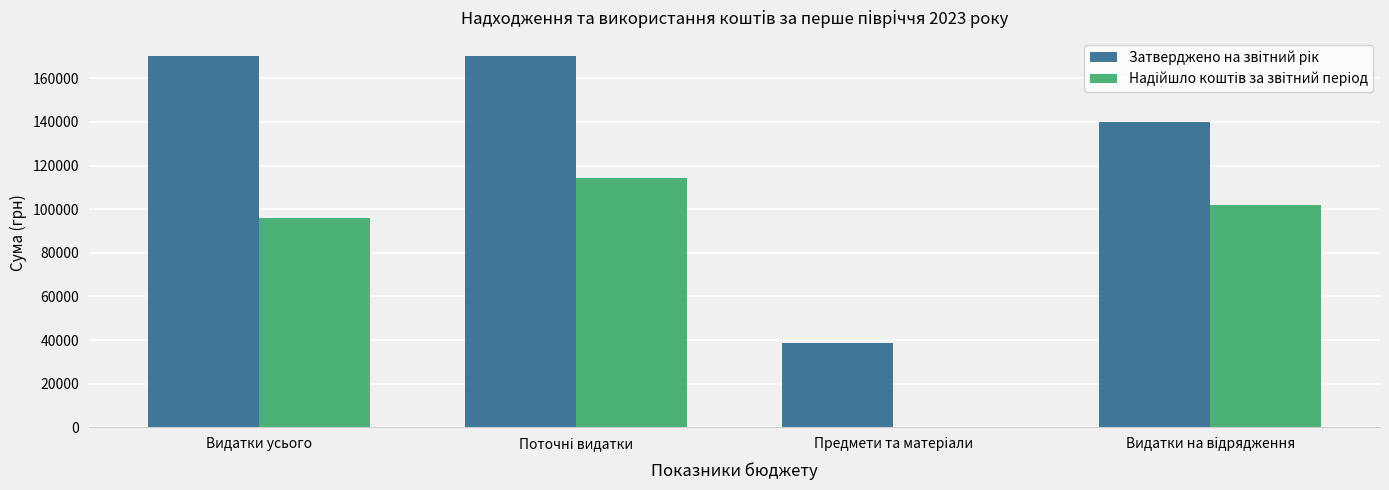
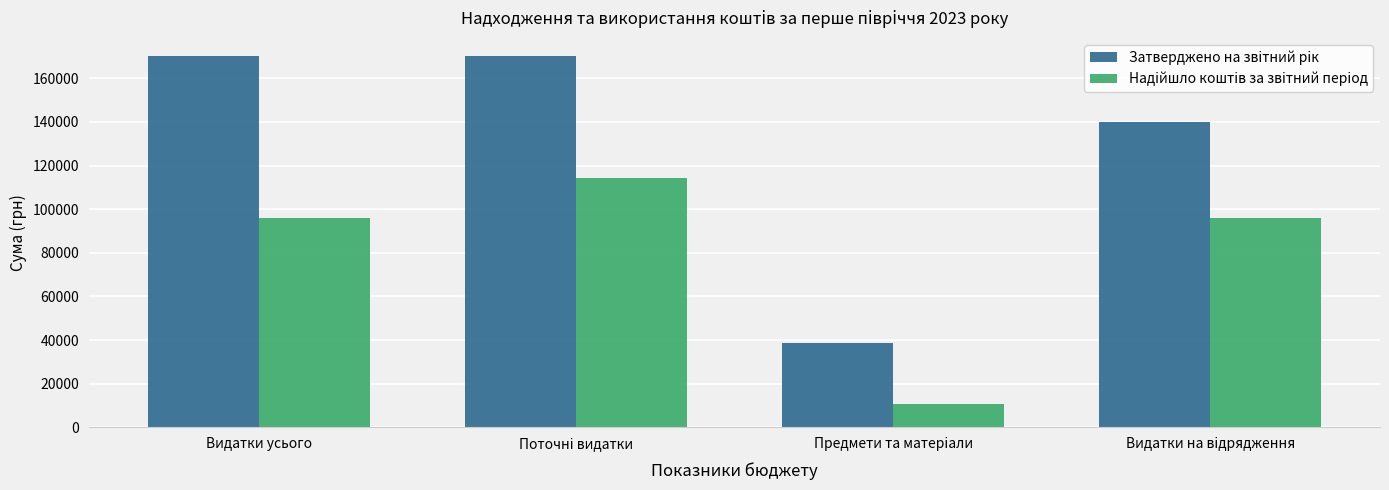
  {
    "Затверджено на звітний рік": {
      "Видатки усього": 170000,
      "Поточні видатки": 170000,
      "Предмети та матеріали": 39000,
      "Видатки на відрядження": 140000
    },
    "Надійшло коштів за звітний період": {
      "Видатки усього": 96000,
      "Поточні видатки": 114000,
-     "Предмети та матеріали": 0,
-     "Видатки на відрядження": 102000
+     "Предмети та матеріали": 11000,
+     "Видатки на відрядження": 96000
    }
  }
